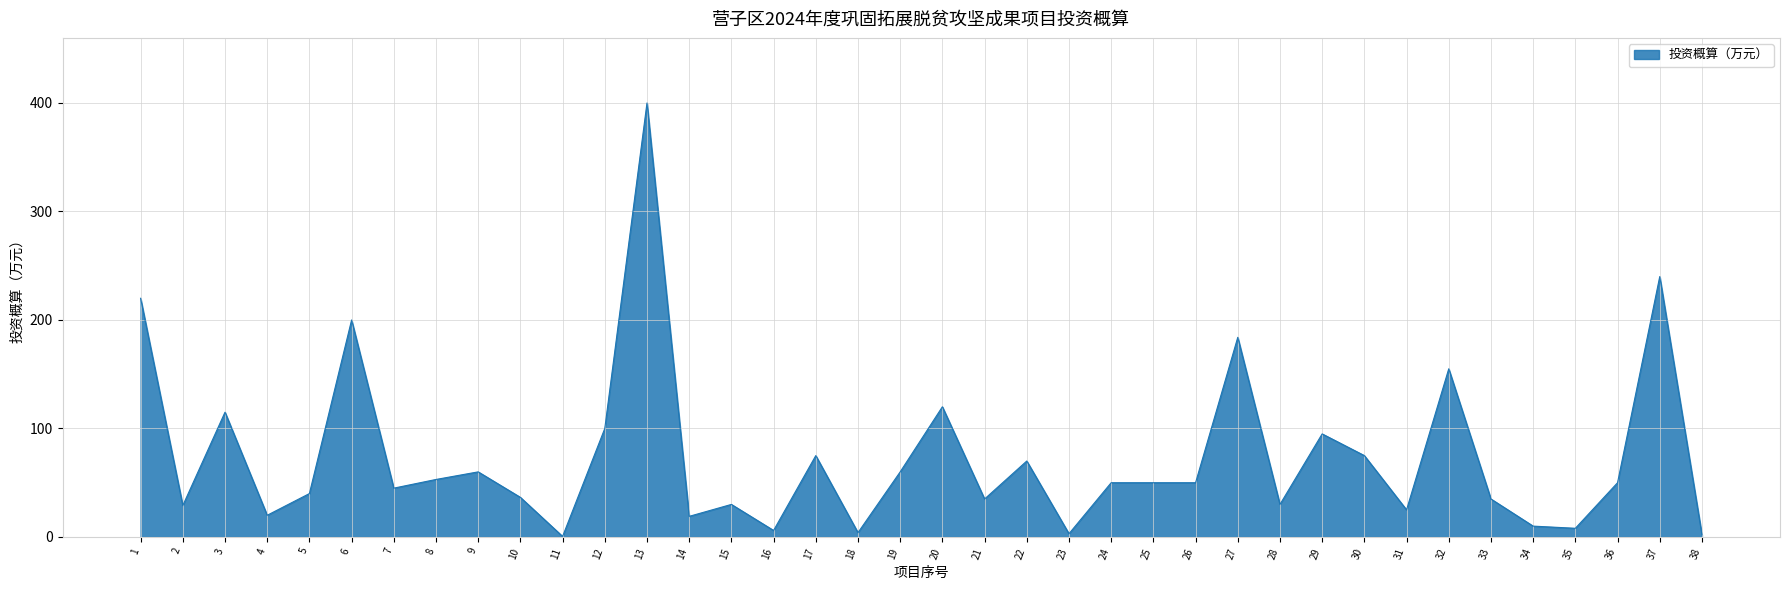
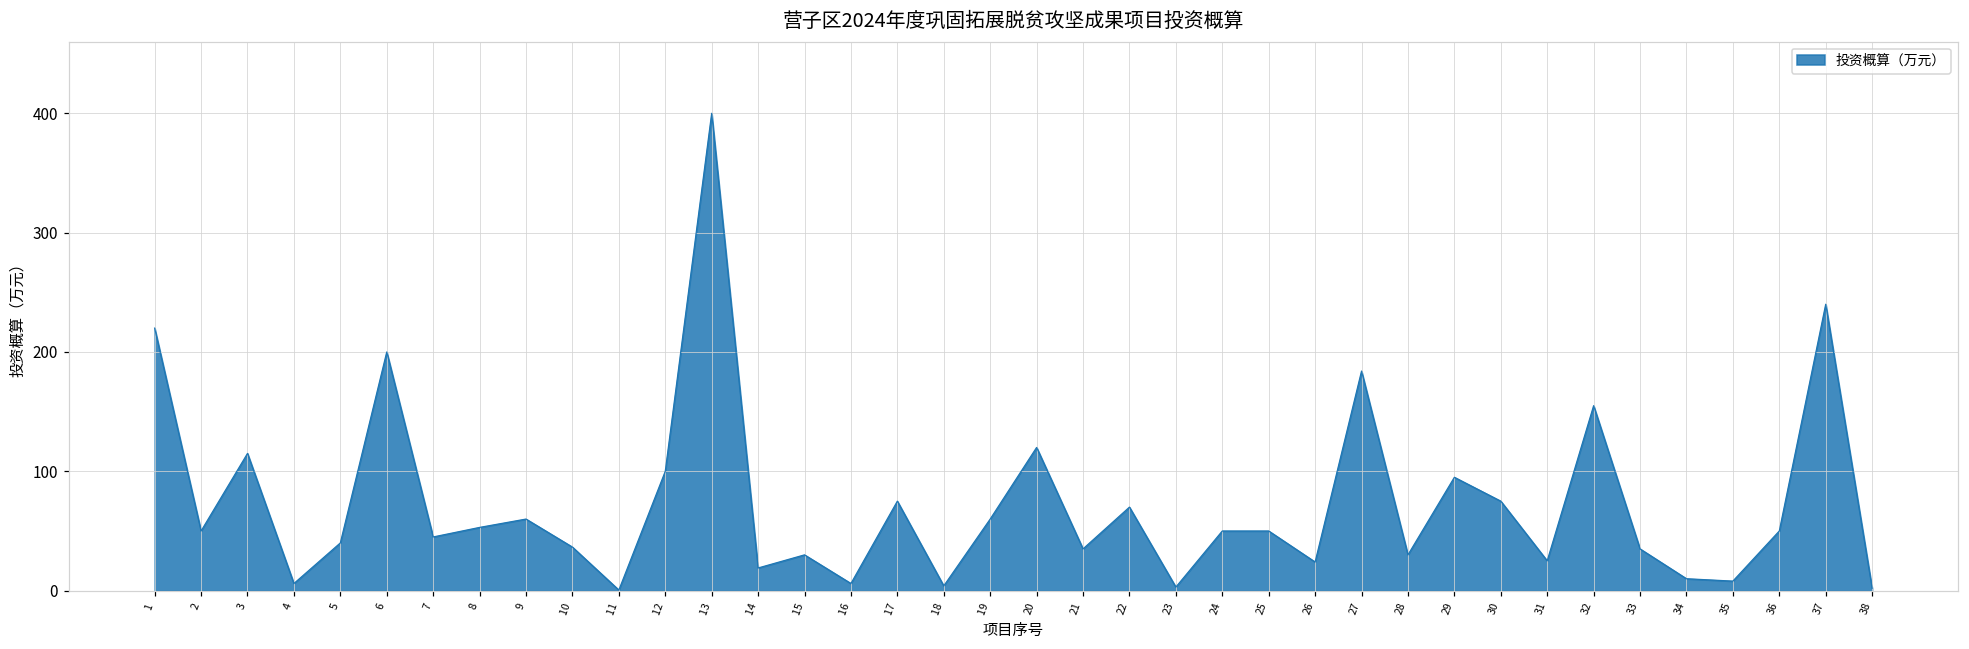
  {
    "1": 220,
-   "2": 29,
+   "2": 50,
    "3": 115,
-   "4": 20,
+   "4": 6,
    "5": 40,
    "6": 200,
    "7": 45,
    "8": 53,
    "9": 60,
    "10": 37,
    "11": 1,
    "12": 100,
    "13": 400,
    "14": 19,
    "15": 30,
    "16": 6,
    "17": 75,
    "18": 4,
    "19": 60,
    "20": 120,
    "21": 35,
    "22": 70,
    "23": 3,
    "24": 50,
    "25": 50,
-   "26": 50,
+   "26": 24,
    "27": 184,
    "28": 30,
    "29": 95,
    "30": 75,
    "31": 25,
    "32": 155,
    "33": 35,
    "34": 10,
    "35": 8,
    "36": 50,
    "37": 240,
    "38": 2
  }
